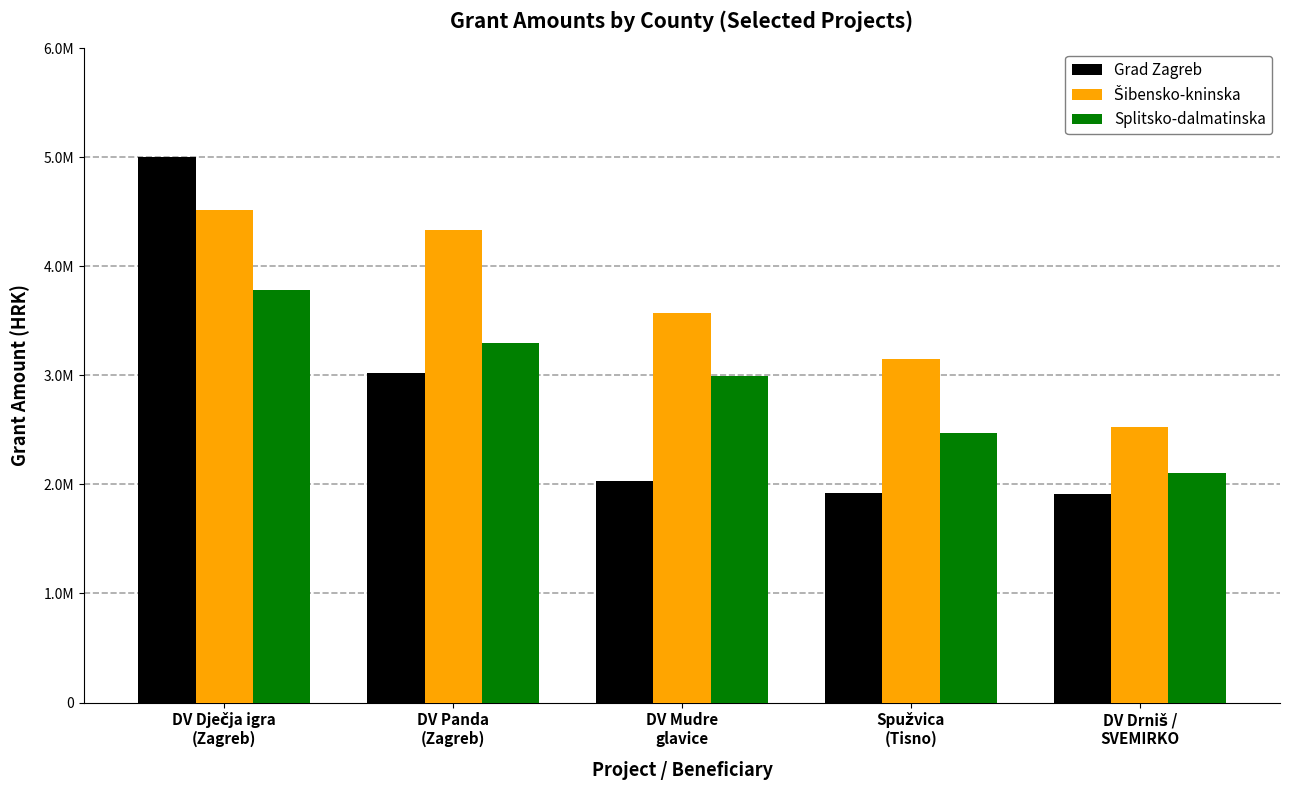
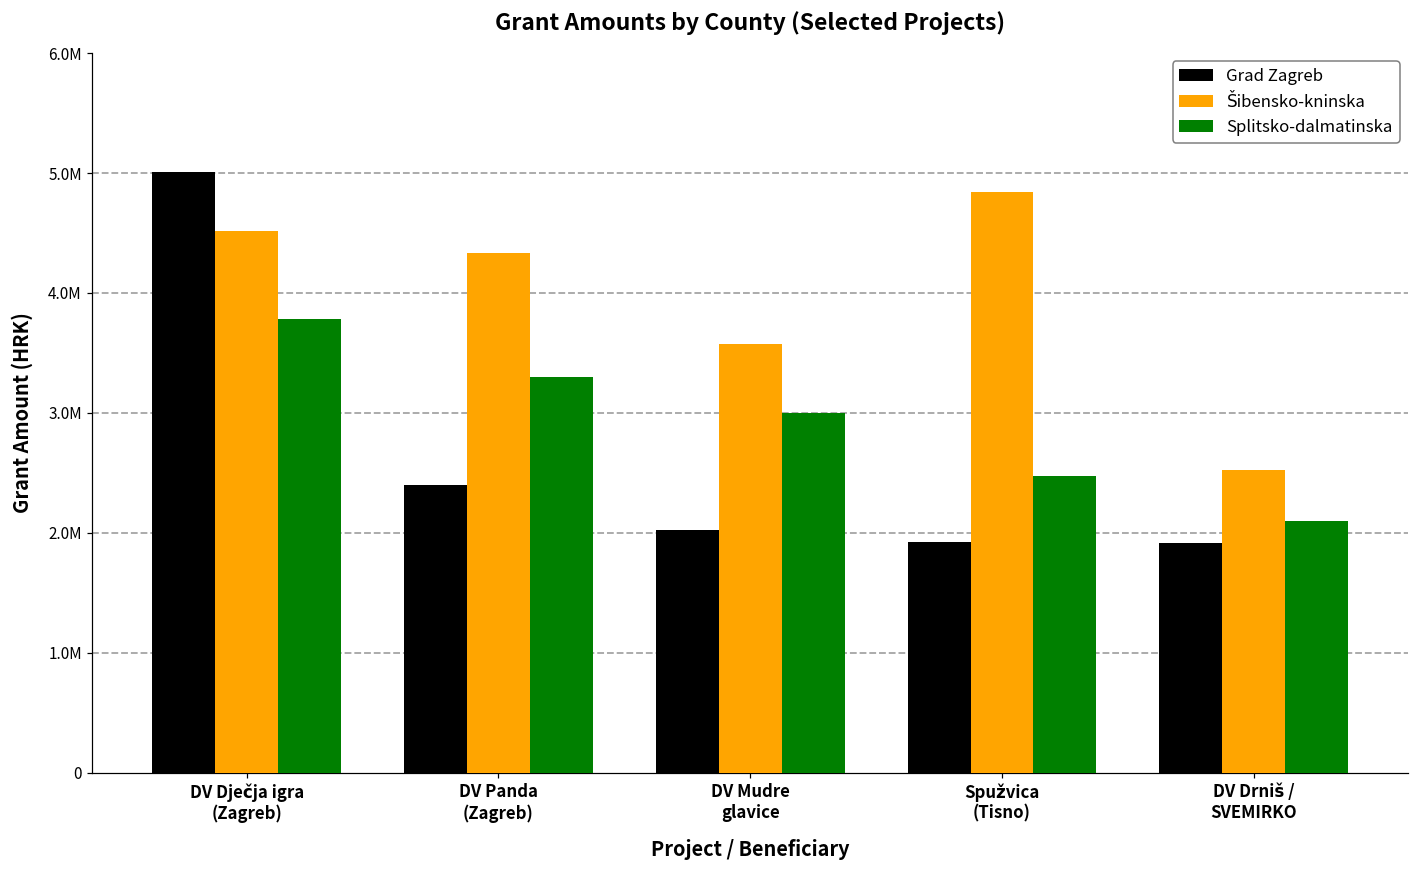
  {
    "Grad Zagreb": {
      "DV Dječja igra (Zagreb)": 5000000,
-     "DV Panda (Zagreb)": 3020000,
+     "DV Panda (Zagreb)": 2400000,
      "DV Mudre glavice": 2030000,
      "Spužvica (Tisno)": 1920000,
      "DV Drniš / SVEMIRKO": 1920000
    },
    "Šibensko-kninska": {
      "DV Dječja igra (Zagreb)": 4510000,
      "DV Panda (Zagreb)": 4330000,
      "DV Mudre glavice": 3580000,
-     "Spužvica (Tisno)": 3150000,
+     "Spužvica (Tisno)": 4840000,
      "DV Drniš / SVEMIRKO": 2520000
    },
    "Splitsko-dalmatinska": {
      "DV Dječja igra (Zagreb)": 3790000,
      "DV Panda (Zagreb)": 3300000,
      "DV Mudre glavice": 3000000,
      "Spužvica (Tisno)": 2470000,
      "DV Drniš / SVEMIRKO": 2100000
    }
  }
